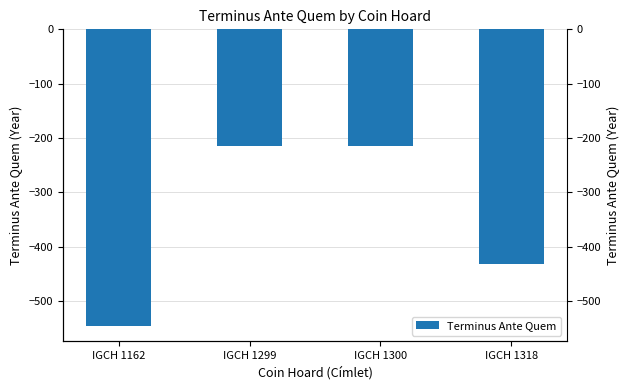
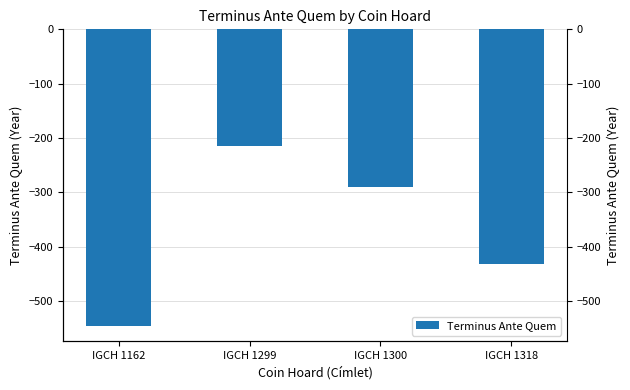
  {
    "IGCH 1162": -550,
    "IGCH 1299": -210,
-   "IGCH 1300": -210,
+   "IGCH 1300": -290,
    "IGCH 1318": -430
  }
